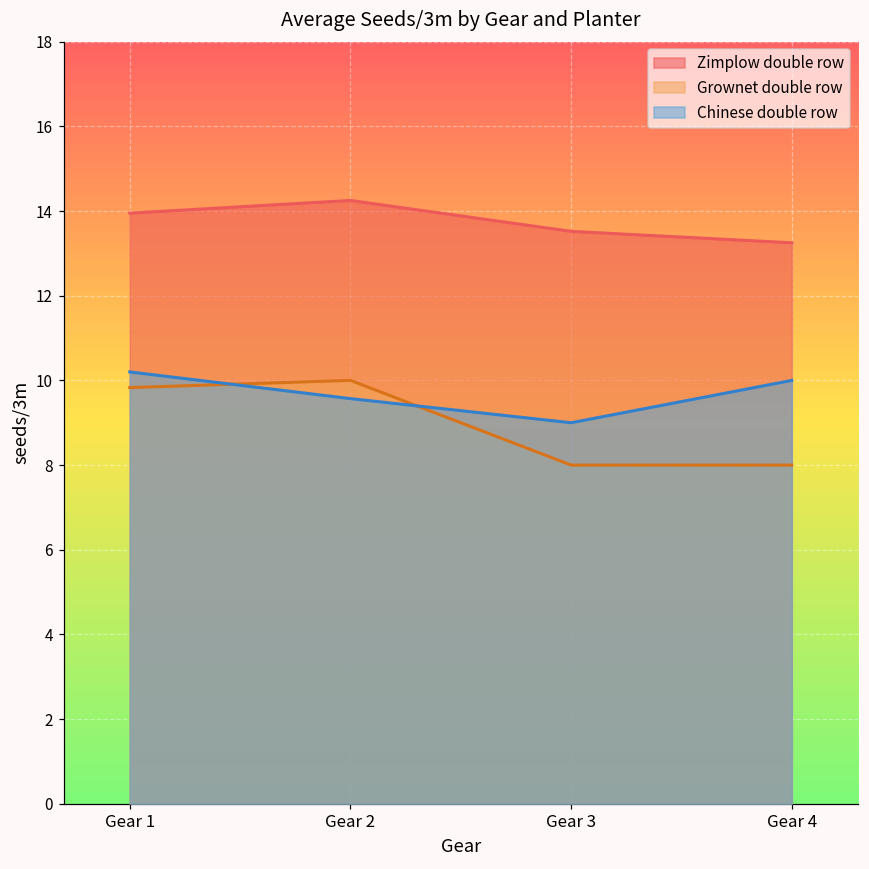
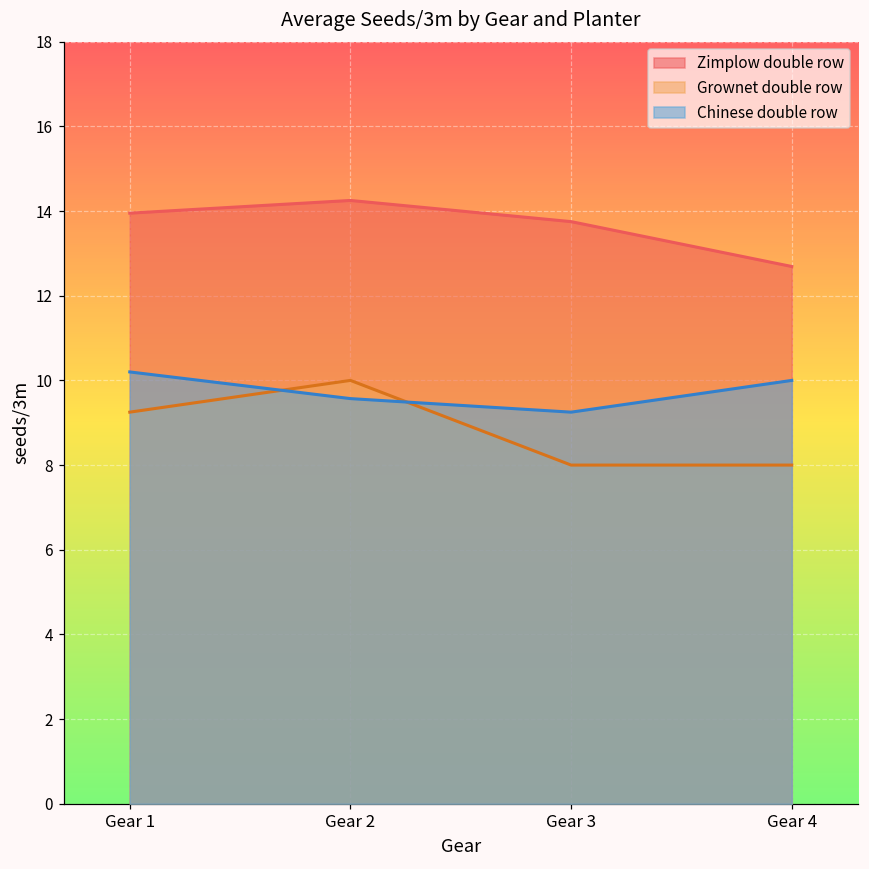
  {
    "Zimplow double row": {
      "Gear 1": 14.0,
      "Gear 2": 14.3,
-     "Gear 3": 13.5,
-     "Gear 4": 13.3
+     "Gear 3": 13.8,
+     "Gear 4": 12.7
    },
    "Grownet double row": {
-     "Gear 1": 9.8,
+     "Gear 1": 9.3,
      "Gear 2": 10.0,
      "Gear 3": 8.0,
      "Gear 4": 8.0
    },
    "Chinese double row": {
      "Gear 1": 10.2,
      "Gear 2": 9.6,
-     "Gear 3": 9.0,
+     "Gear 3": 9.3,
      "Gear 4": 10.0
    }
  }
